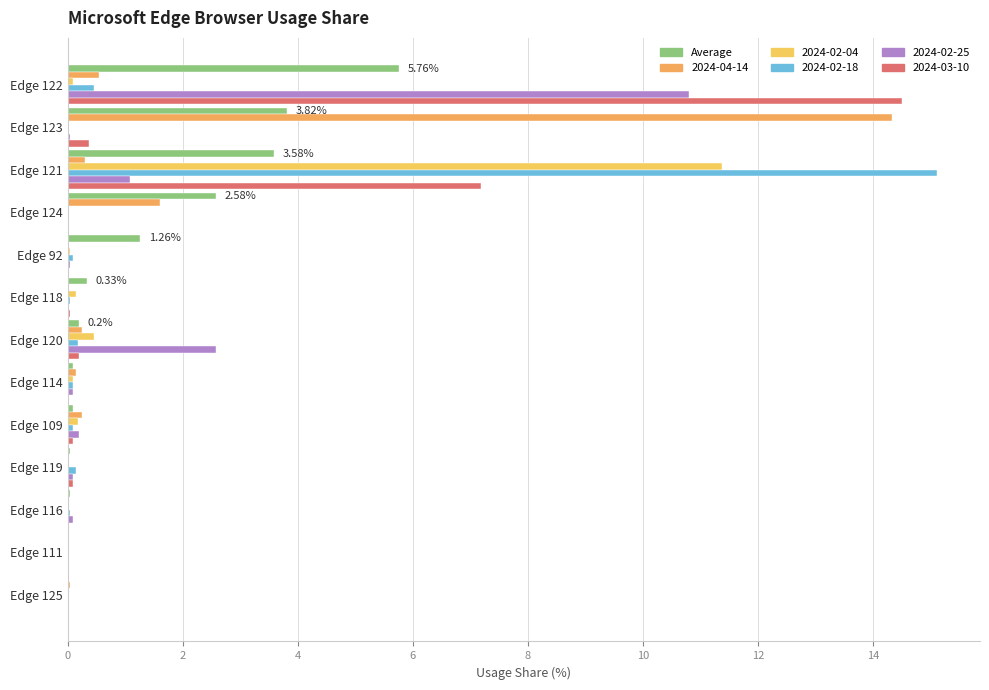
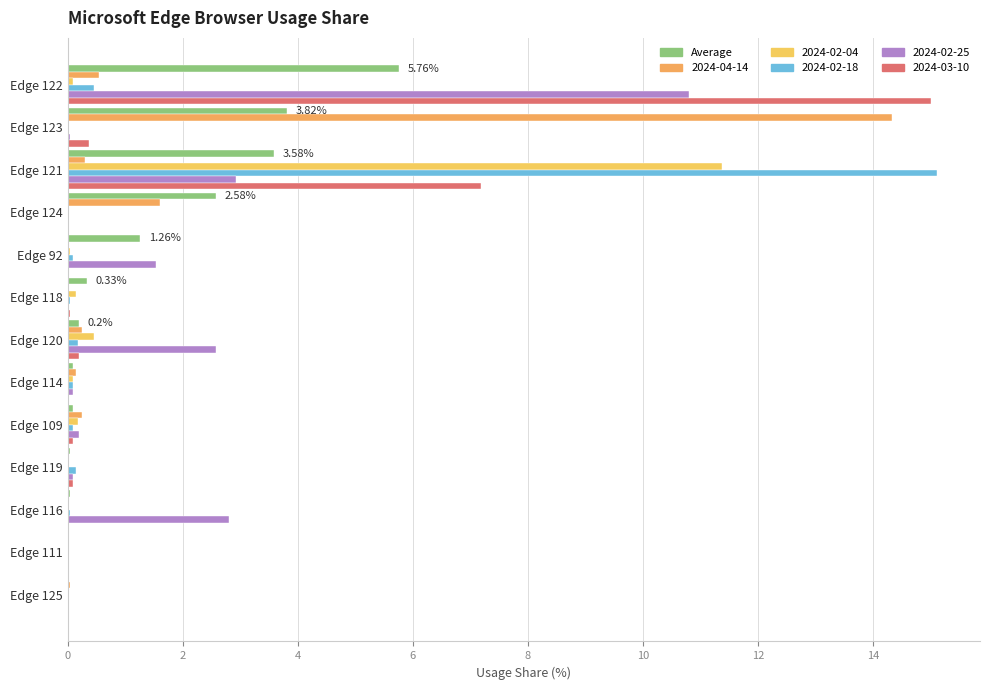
  {
    "Average": {
      "Edge 122": "5.76%",
      "Edge 123": "3.82%",
      "Edge 121": "3.58%",
      "Edge 124": "2.58%",
      "Edge 92": "1.26%",
      "Edge 118": "0.33%"
    },
    "2024-02-18": {
      "Edge 122": "0.5",
      "Edge 123": "0.0",
      "Edge 121": "15.1",
      "Edge 124": "0.0",
      "Edge 92": "0.1",
      "Edge 118": "0.1",
      "Edge 114": "0.1",
      "Edge 109": "0.1",
      "Edge 119": "0.1",
      "Edge 116": "0.1",
      "Edge 111": "0.0",
      "Edge 125": "0.0"
    },
    "2024-02-25": {
      "Edge 122": "10.8",
      "Edge 123": "0.1",
-     "Edge 121": "1.1",
+     "Edge 121": "2.9",
      "Edge 124": "0.0",
-     "Edge 92": "0.1",
+     "Edge 92": "1.5",
      "Edge 118": "0.0",
      "Edge 120": "2.6",
      "Edge 114": "0.1",
      "Edge 109": "0.2",
      "Edge 119": "0.1",
-     "Edge 116": "0.1",
+     "Edge 116": "2.8",
      "Edge 111": "0.0",
      "Edge 125": "0.0"
    },
    "2024-03-10": {
-     "Edge 122": "14.5",
+     "Edge 122": "15.0",
      "Edge 123": "0.4",
      "Edge 121": "7.2",
      "Edge 124": "0.0",
      "Edge 92": "0.0",
      "Edge 118": "0.1",
      "Edge 114": "0.0",
      "Edge 109": "0.1",
      "Edge 119": "0.1",
      "Edge 116": "0.0",
      "Edge 111": "0.0",
      "Edge 125": "0.0"
    }
  }
